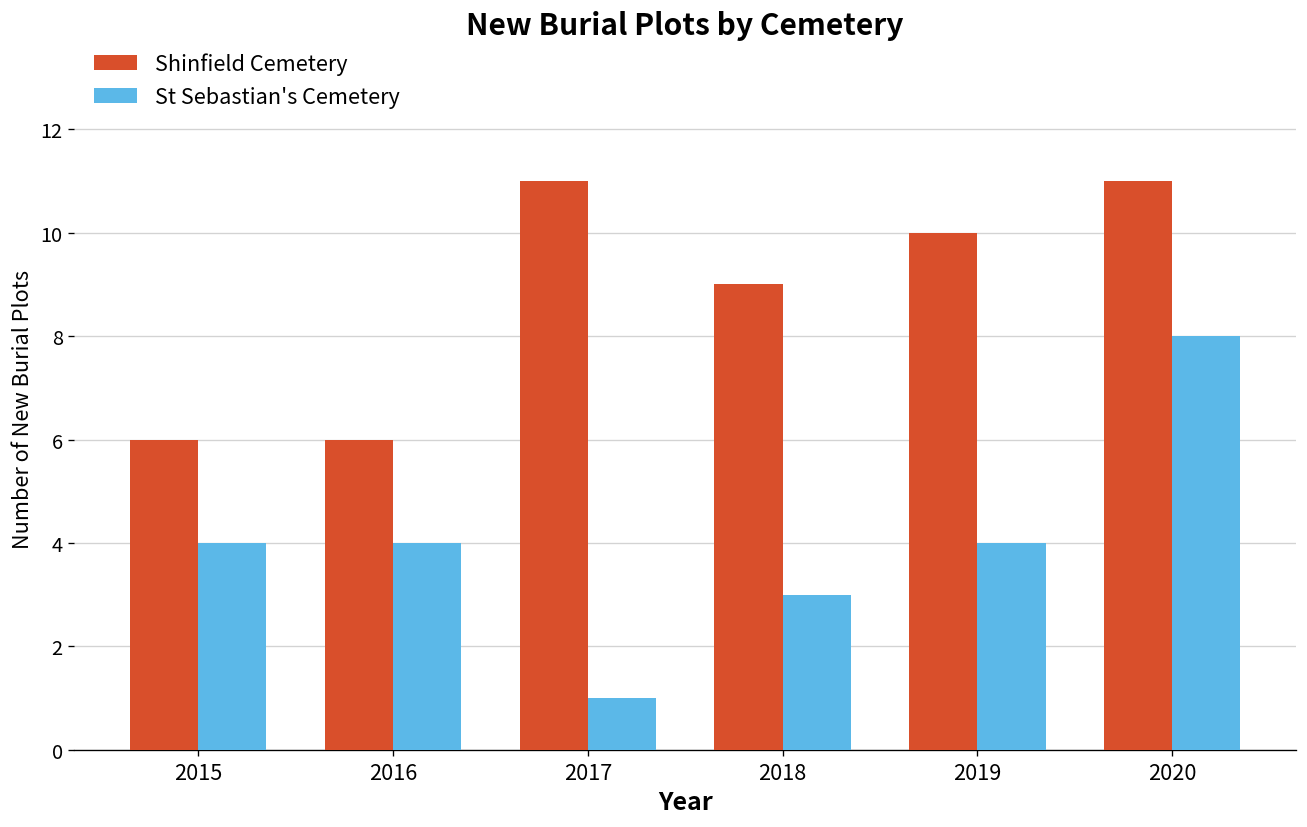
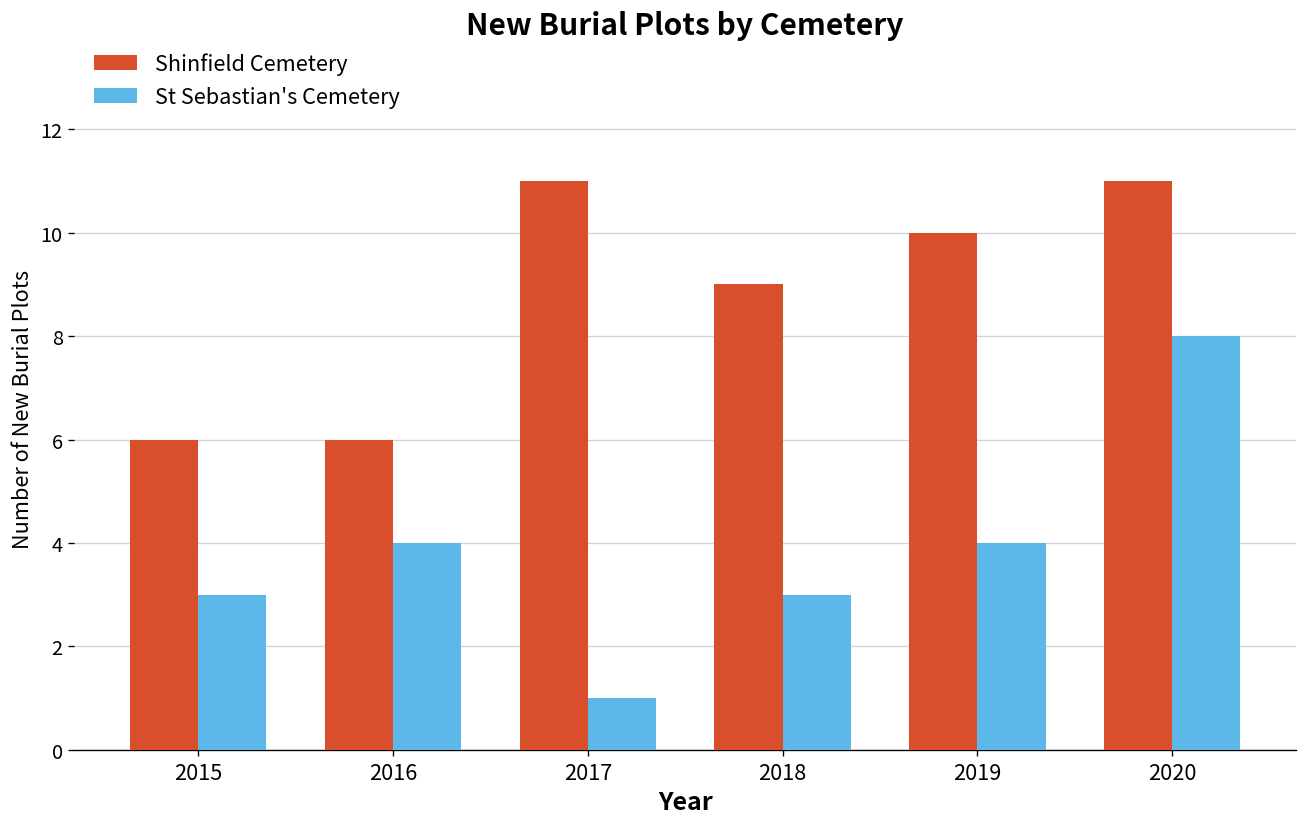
  {
    "Shinfield Cemetery": {
      "2015": 6,
      "2016": 6,
      "2017": 11,
      "2018": 9,
      "2019": 10,
      "2020": 11
    },
    "St Sebastian's Cemetery": {
-     "2015": 4,
+     "2015": 3,
      "2016": 4,
      "2017": 1,
      "2018": 3,
      "2019": 4,
      "2020": 8
    }
  }
